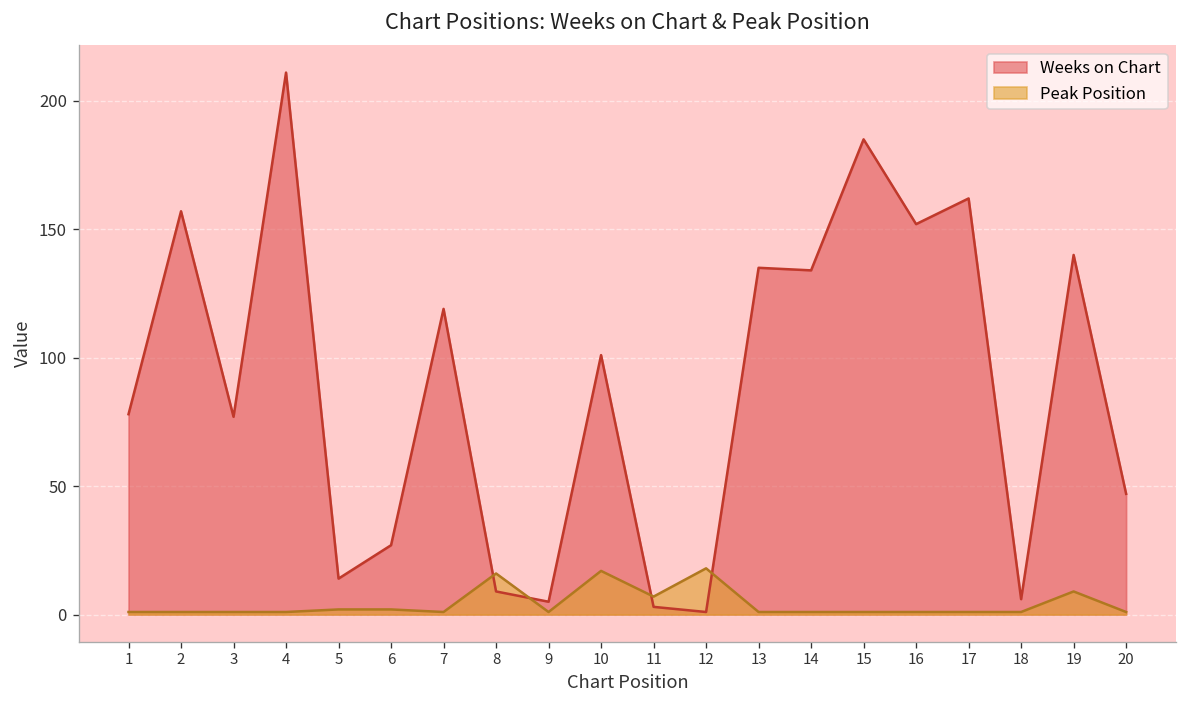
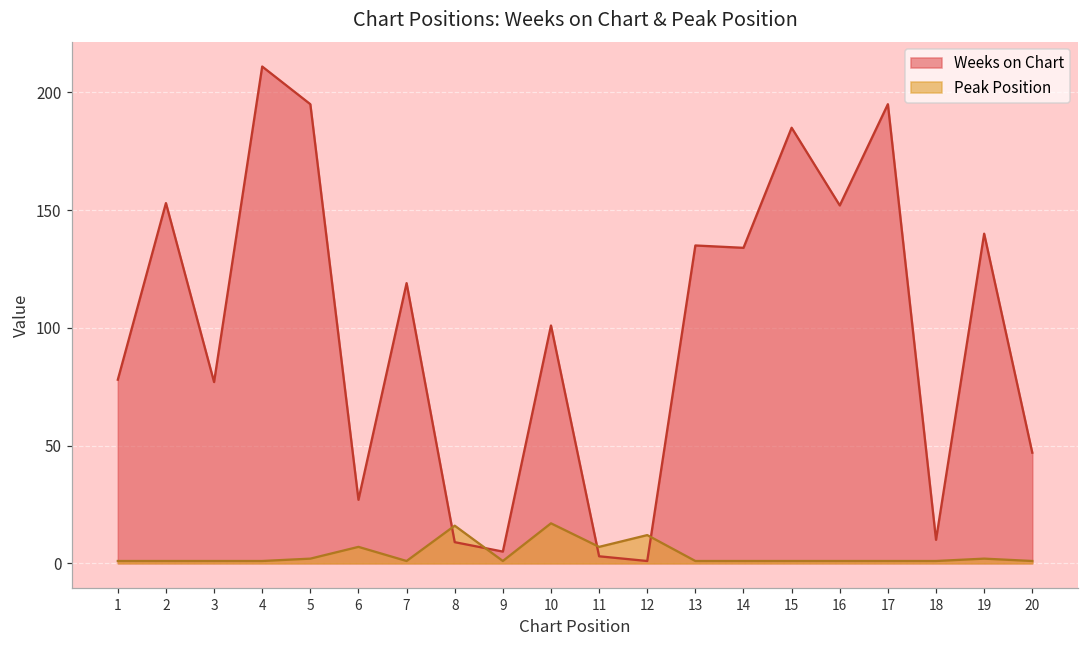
  {
    "Weeks on Chart": {
      "1": 78,
-     "2": 157,
+     "2": 153,
      "3": 77,
      "4": 211,
-     "5": 14,
+     "5": 195,
      "6": 27,
      "7": 119,
      "8": 9,
      "9": 5,
      "10": 101,
      "11": 3,
      "12": 1,
      "13": 135,
      "14": 134,
      "15": 185,
      "16": 152,
-     "17": 162,
-     "18": 6,
+     "17": 195,
+     "18": 10,
      "19": 140,
      "20": 47
    },
    "Peak Position": {
      "1": 1,
      "2": 1,
      "3": 1,
      "4": 1,
      "5": 2,
-     "6": 2,
+     "6": 7,
      "7": 1,
      "8": 16,
      "9": 1,
      "10": 17,
      "11": 7,
-     "12": 18,
+     "12": 12,
      "13": 1,
      "14": 1,
      "15": 1,
      "16": 1,
      "17": 1,
      "18": 1,
-     "19": 9,
+     "19": 2,
      "20": 1
    }
  }
